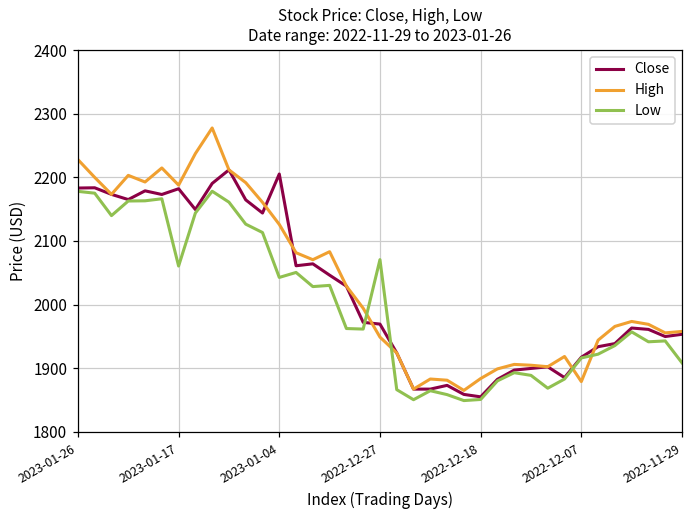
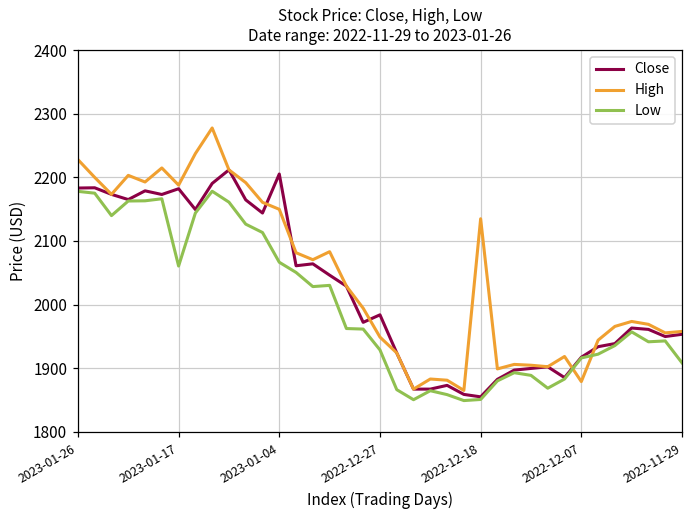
  {
    "Close": {
      "2023-01-26": 2180,
      "2023-01-17": 2180,
      "2023-01-04": 2210,
-     "2022-12-27": 1970,
+     "2022-12-27": 1980,
      "2022-11-29": 1950
    },
    "High": {
      "2023-01-26": 2230,
      "2023-01-17": 2190,
-     "2023-01-04": 2130,
+     "2023-01-04": 2150,
      "2022-12-27": 1950,
-     "2022-12-18": 1880,
+     "2022-12-18": 2130,
      "2022-12-07": 1880,
      "2022-11-29": 1960
    },
    "Low": {
      "2023-01-26": 2180,
      "2023-01-17": 2060,
-     "2023-01-04": 2040,
-     "2022-12-27": 2070,
+     "2023-01-04": 2070,
+     "2022-12-27": 1930,
      "2022-11-29": 1910
    }
  }
